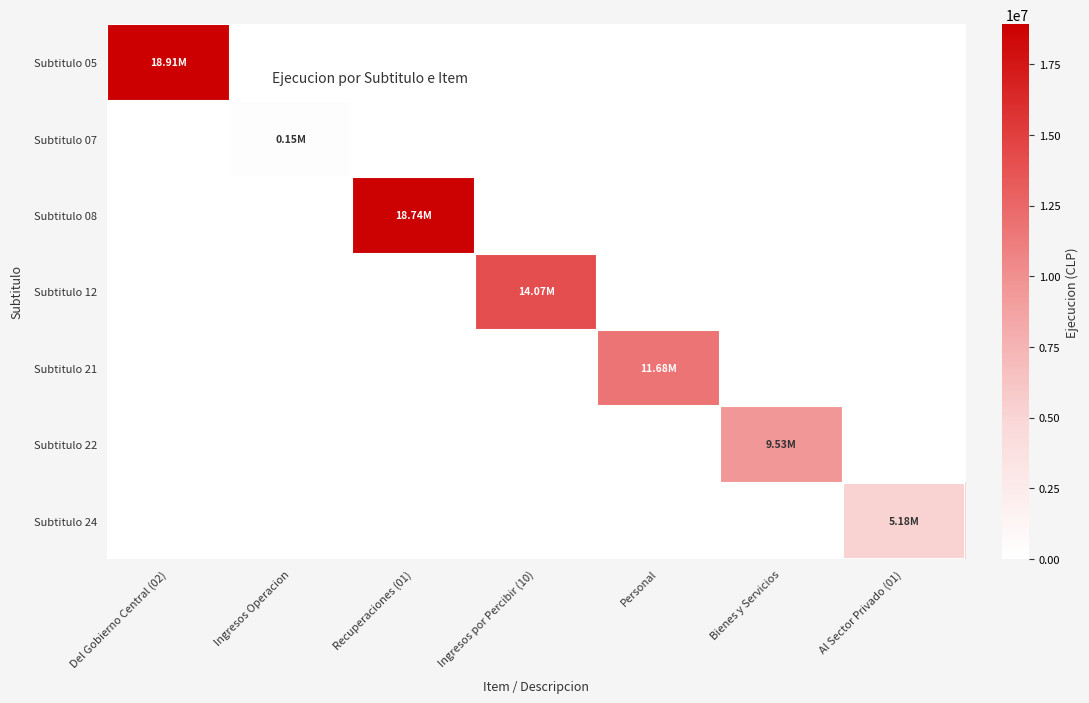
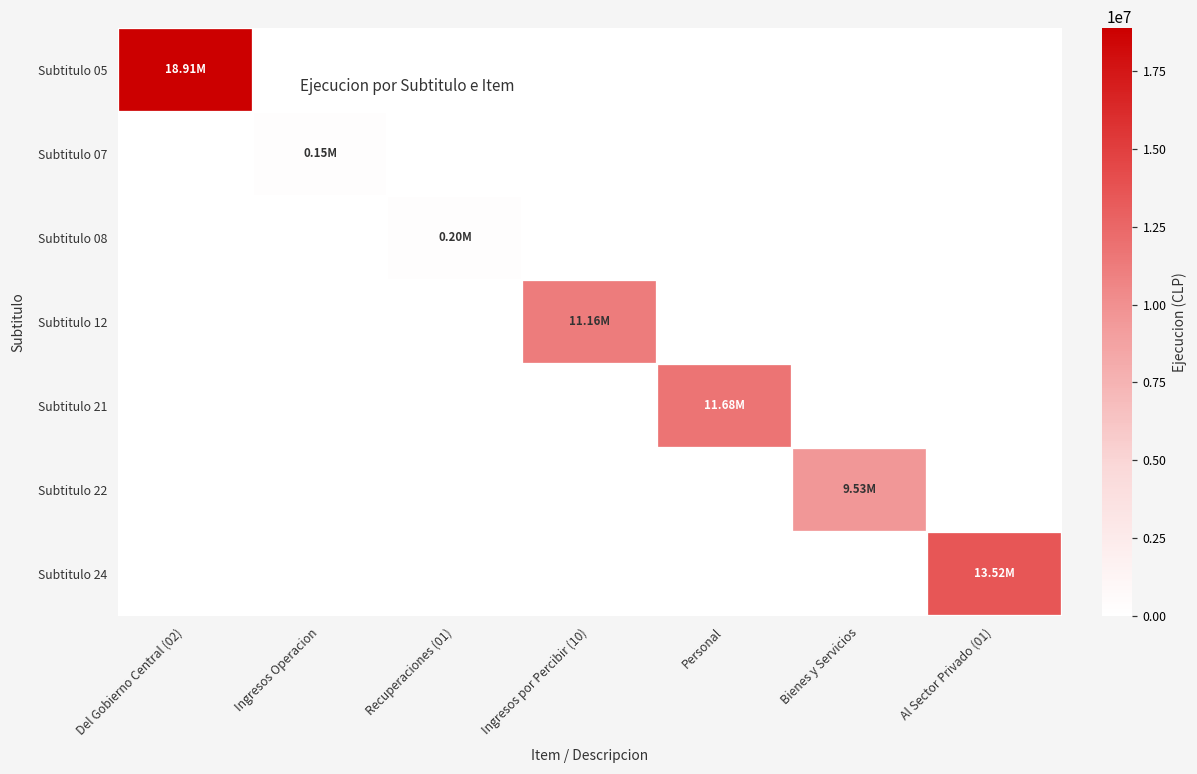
  {
    "Subtitulo 05": {
      "Del Gobierno Central (02)": "18.91M"
    },
    "Subtitulo 07": {
      "Ingresos Operacion": "0.15M"
    },
    "Subtitulo 08": {
-     "Recuperaciones (01)": "18.74M"
+     "Recuperaciones (01)": "0.20M"
    },
    "Subtitulo 12": {
-     "Ingresos por Percibir (10)": "14.07M"
+     "Ingresos por Percibir (10)": "11.16M"
    },
    "Subtitulo 21": {
      "Personal": "11.68M"
    },
    "Subtitulo 22": {
      "Bienes y Servicios": "9.53M"
    },
    "Subtitulo 24": {
-     "Al Sector Privado (01)": "5.18M"
+     "Al Sector Privado (01)": "13.52M"
    }
  }
